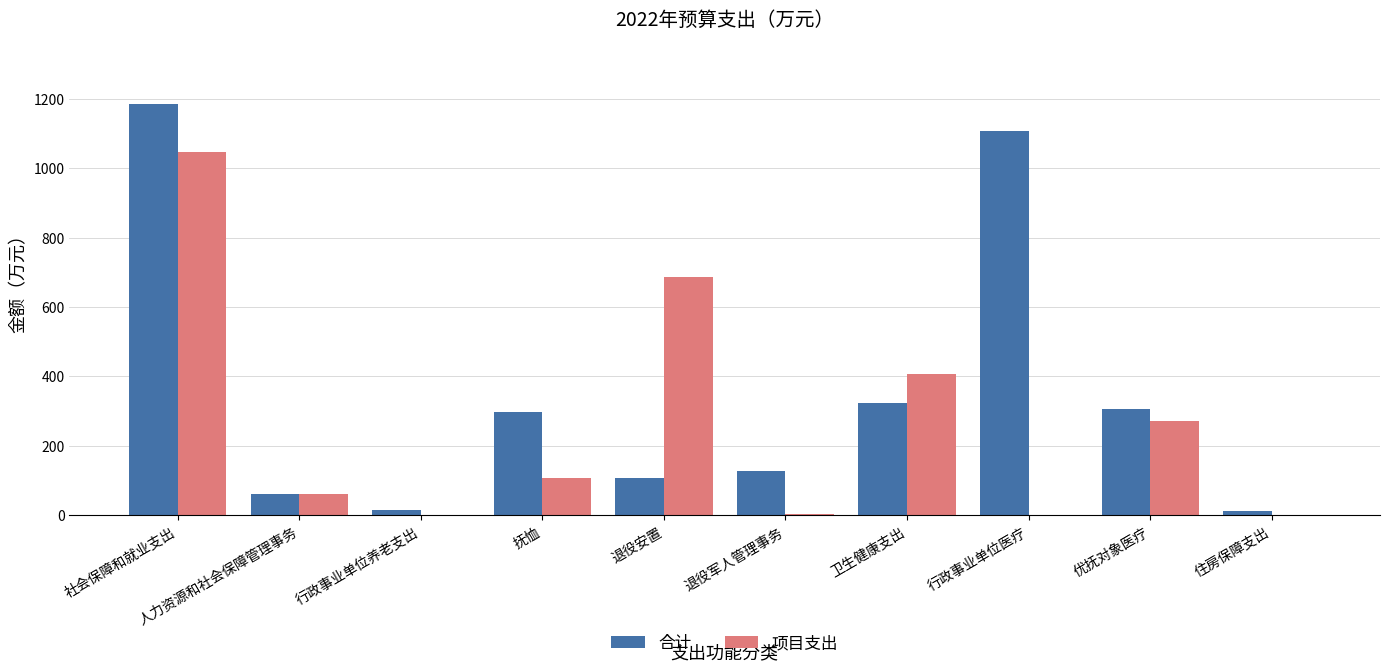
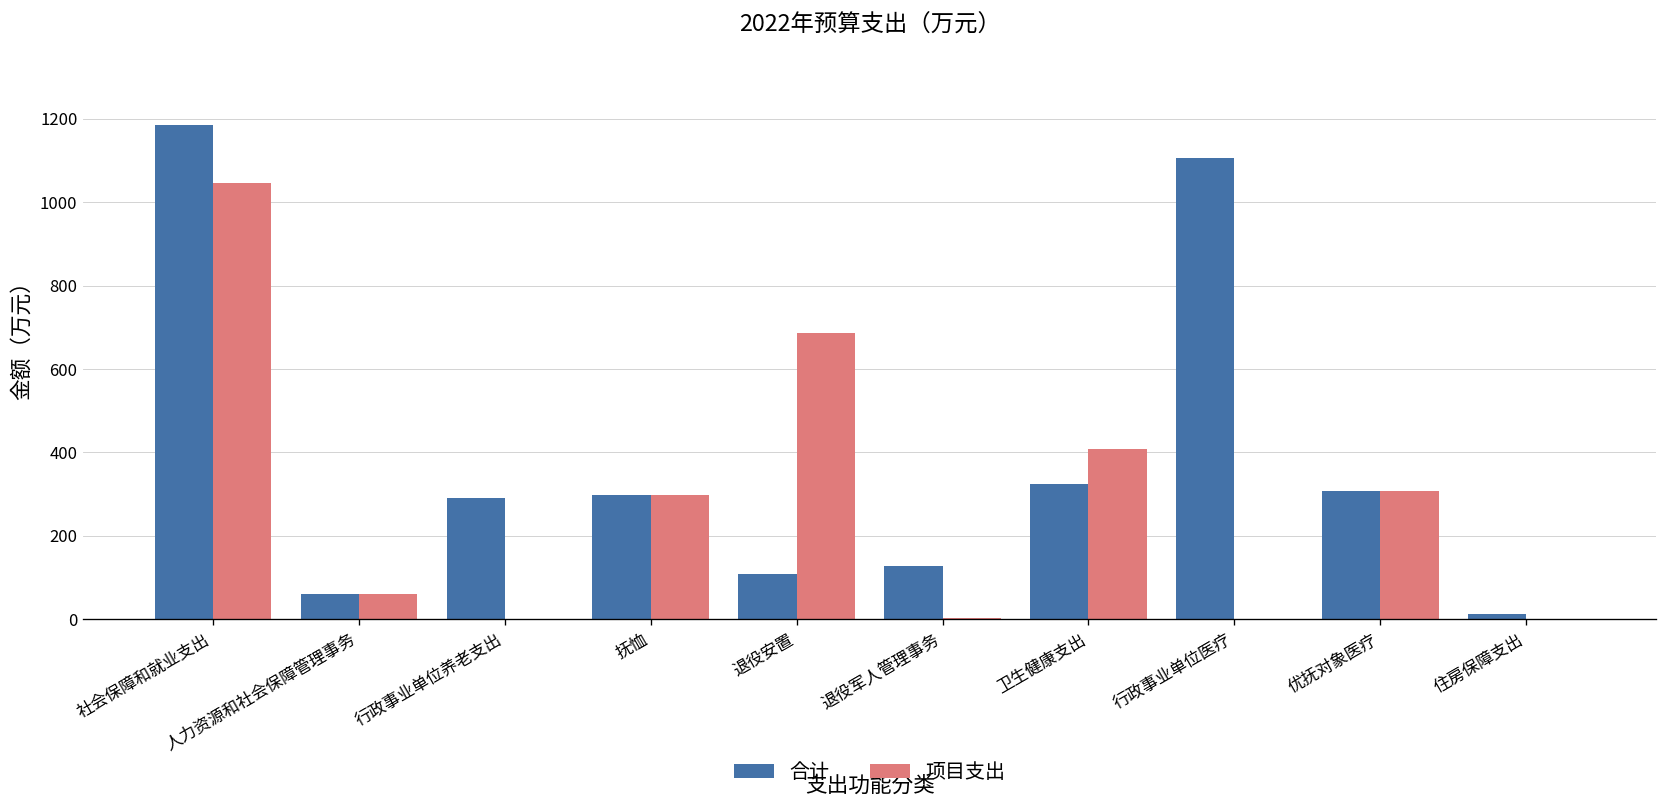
  {
    "合计": {
      "社会保障和就业支出": 1180,
      "人力资源和社会保障管理事务": 60,
-     "行政事业单位养老支出": 20,
+     "行政事业单位养老支出": 290,
      "抚恤": 300,
      "退役安置": 110,
      "退役军人管理事务": 130,
      "卫生健康支出": 320,
      "行政事业单位医疗": 1110,
      "优抚对象医疗": 310,
      "住房保障支出": 10
    },
    "项目支出": {
      "社会保障和就业支出": 1050,
      "人力资源和社会保障管理事务": 60,
      "行政事业单位养老支出": 0,
-     "抚恤": 110,
+     "抚恤": 300,
      "退役安置": 690,
      "卫生健康支出": 410,
      "行政事业单位医疗": 0,
-     "优抚对象医疗": 270,
+     "优抚对象医疗": 310,
      "住房保障支出": 0
    }
  }
